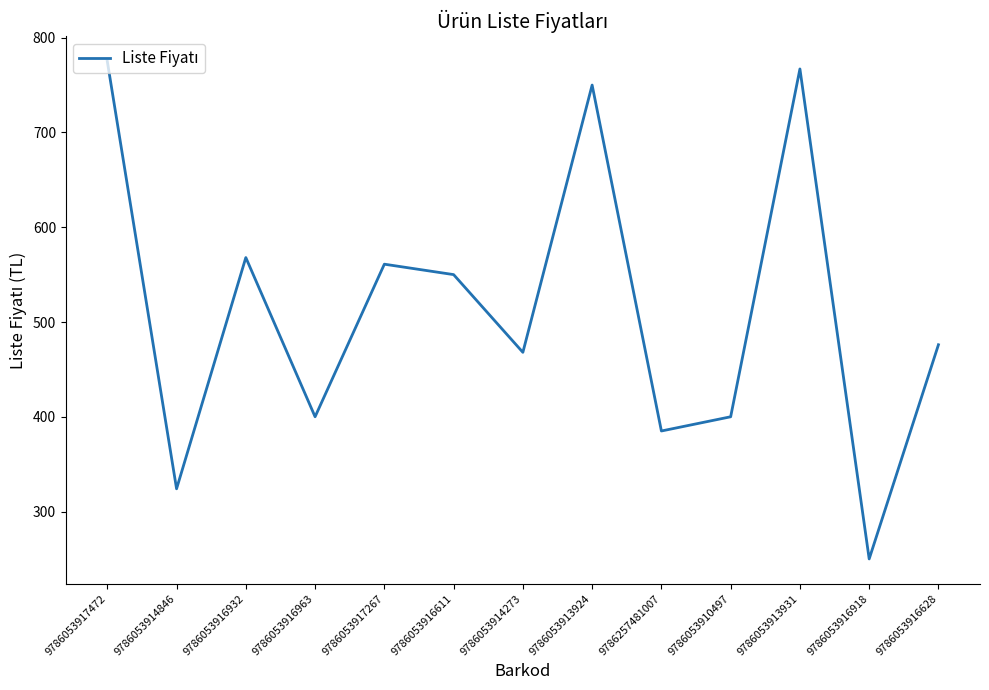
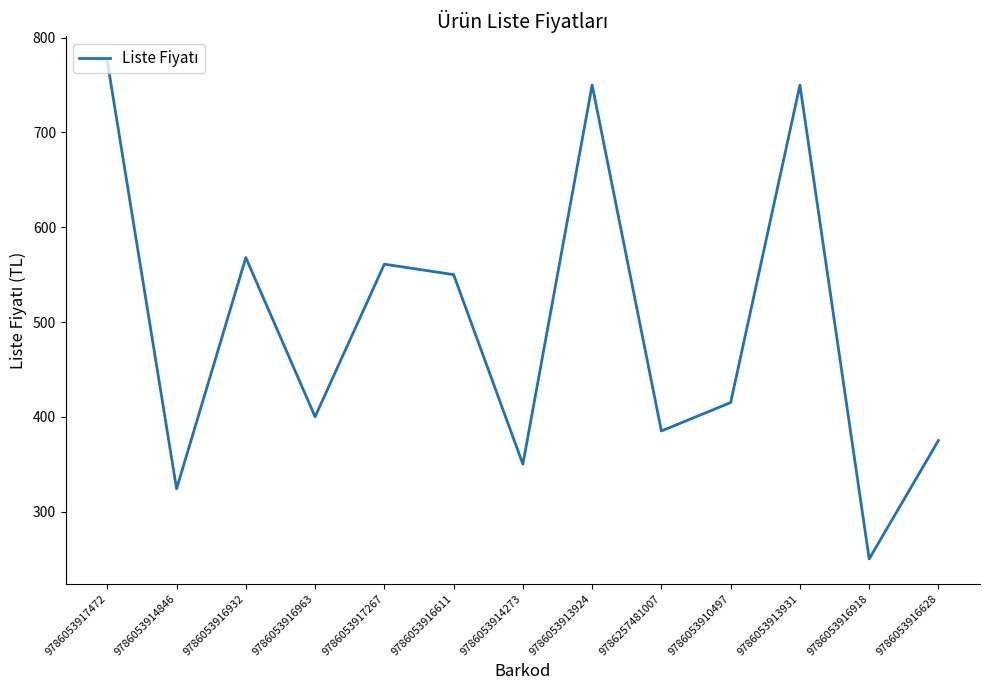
  {
    "9786053914846": 320,
    "9786053916932": 570,
    "9786053916963": 400,
    "9786053917267": 560,
    "9786053916611": 550,
-   "9786053914273": 470,
+   "9786053914273": 350,
    "9786053913924": 750,
    "9786257481007": 390,
-   "9786053910497": 400,
-   "9786053913931": 770,
+   "9786053910497": 420,
+   "9786053913931": 750,
    "9786053916918": 250,
-   "9786053916628": 480
+   "9786053916628": 380
  }
